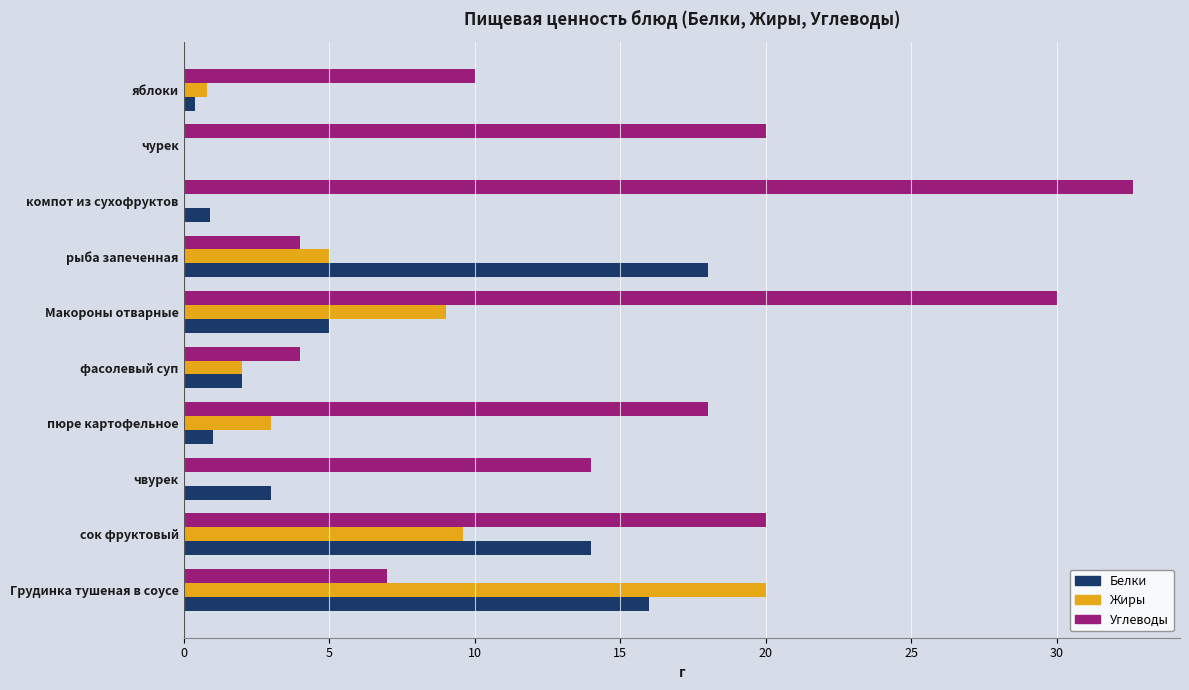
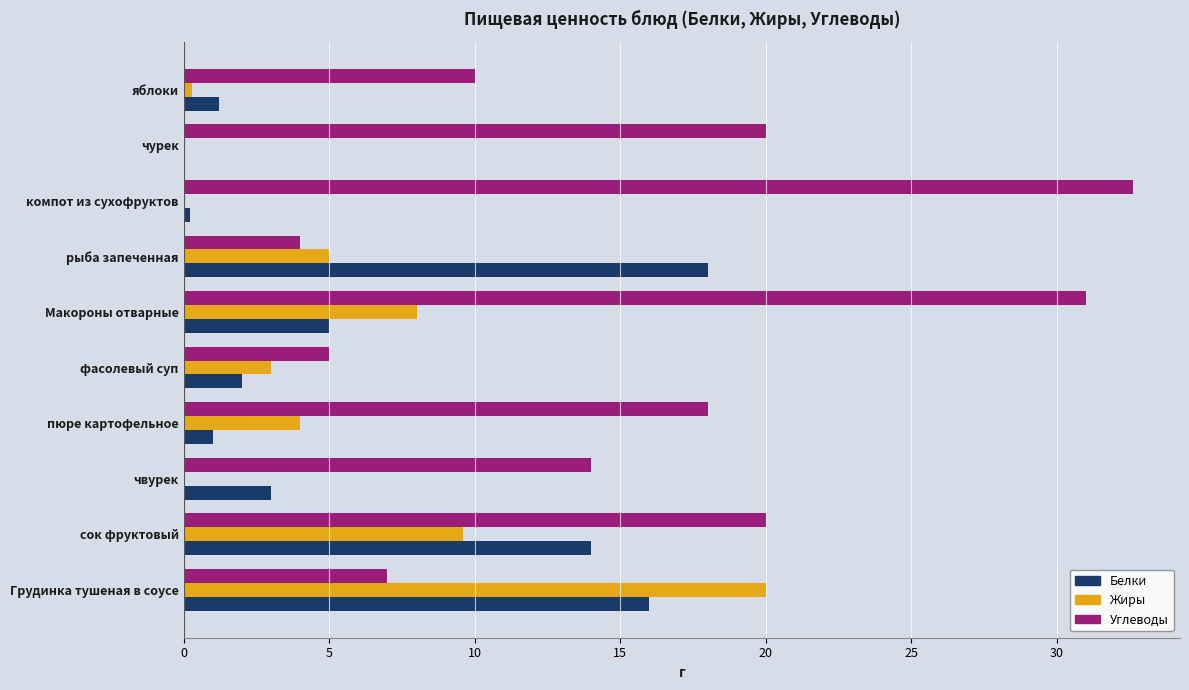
  {
    "Белки": {
-     "яблоки": 0.4,
+     "яблоки": 1.2,
      "чурек": 0.0,
-     "компот из сухофруктов": 0.9,
+     "компот из сухофруктов": 0.2,
      "рыба запеченная": 18.0,
      "Макороны отварные": 5.0,
      "фасолевый суп": 2.0,
      "пюре картофельное": 1.0,
      "чвурек": 3.0,
      "сок фруктовый": 14.0,
      "Грудинка тушеная в соусе": 16.0
    },
    "Жиры": {
-     "яблоки": 0.8,
+     "яблоки": 0.3,
      "чурек": 0.0,
      "компот из сухофруктов": 0.0,
      "рыба запеченная": 5.0,
-     "Макороны отварные": 9,
-     "фасолевый суп": 2,
-     "пюре картофельное": 3,
+     "Макороны отварные": 8,
+     "фасолевый суп": 3,
+     "пюре картофельное": 4,
      "чвурек": 0.0,
      "сок фруктовый": 9.6,
      "Грудинка тушеная в соусе": 20.0
    },
    "Углеводы": {
      "яблоки": 10,
      "чурек": 20,
      "компот из сухофруктов": 32.6,
      "рыба запеченная": 4,
-     "Макороны отварные": 30,
-     "фасолевый суп": 4,
+     "Макороны отварные": 31,
+     "фасолевый суп": 5,
      "пюре картофельное": 18,
      "чвурек": 14,
      "сок фруктовый": 20,
      "Грудинка тушеная в соусе": 7
    }
  }
